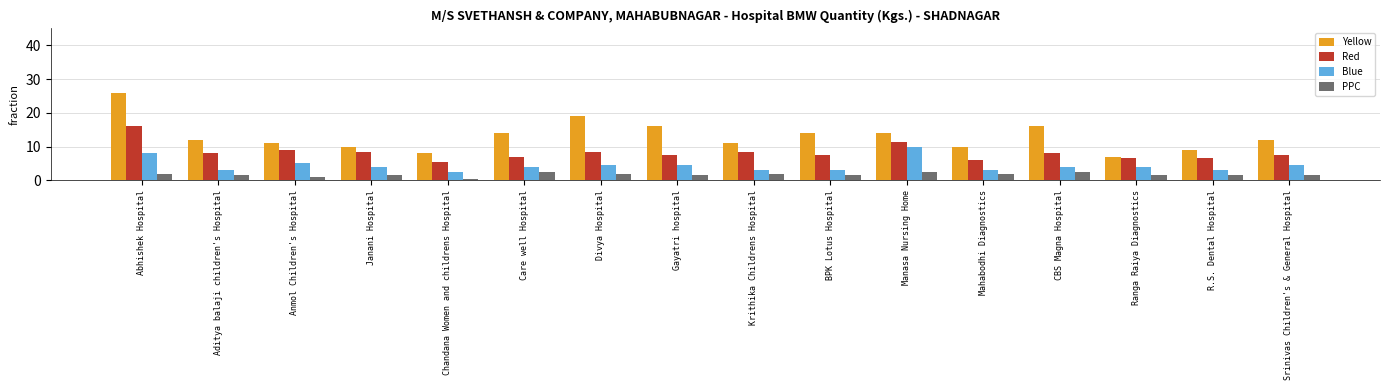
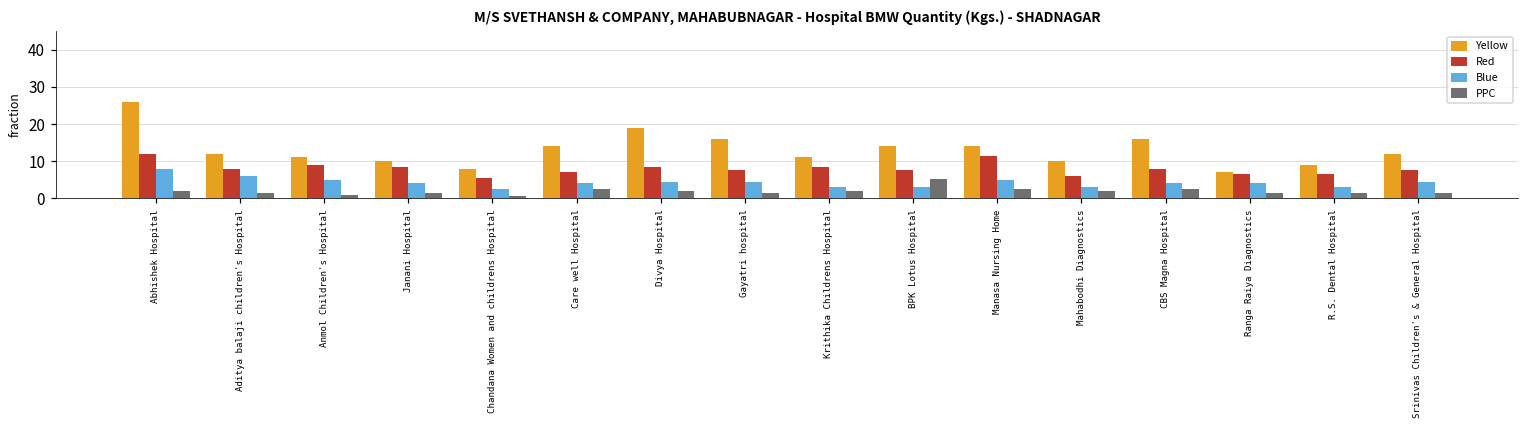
  {
    "Yellow": {
      "Abhishek Hospital": 26,
      "Aditya balaji children's Hospital": 12,
      "Anmol Children's Hospital": 11,
      "Janani Hospital": 10,
      "Chandana Women and childrens Hospital": 8,
      "Care well Hospital": 14,
      "Divya Hospital": 19,
      "Gayatri hospital": 16,
      "Krithika Childrens Hospital": 11,
      "BPK Lotus Hospital": 14,
      "Manasa Nursing Home": 14,
      "Mahabodhi Diagnostics": 10,
      "CBS Magna Hospital": 16,
      "Ranga Raiya Diagnostics": 7,
      "R.S. Dental Hospital": 9,
      "Srinivas Children's & General Hospital": 12
    },
    "Red": {
-     "Abhishek Hospital": 16,
+     "Abhishek Hospital": 12,
      "Aditya balaji children's Hospital": 8,
      "Anmol Children's Hospital": 9,
      "Janani Hospital": 9,
      "Chandana Women and childrens Hospital": 6,
      "Care well Hospital": 7,
      "Divya Hospital": 9,
      "Gayatri hospital": 8,
      "Krithika Childrens Hospital": 9,
      "BPK Lotus Hospital": 8,
      "Manasa Nursing Home": 11,
      "Mahabodhi Diagnostics": 6,
      "CBS Magna Hospital": 8,
      "Ranga Raiya Diagnostics": 7,
      "R.S. Dental Hospital": 7,
      "Srinivas Children's & General Hospital": 8
    },
    "Blue": {
      "Abhishek Hospital": 8,
-     "Aditya balaji children's Hospital": 3,
+     "Aditya balaji children's Hospital": 6,
      "Anmol Children's Hospital": 5,
      "Janani Hospital": 4,
      "Chandana Women and childrens Hospital": 3,
      "Care well Hospital": 4,
      "Divya Hospital": 5,
      "Gayatri hospital": 5,
      "Krithika Childrens Hospital": 3,
      "BPK Lotus Hospital": 3,
-     "Manasa Nursing Home": 10,
+     "Manasa Nursing Home": 5,
      "Mahabodhi Diagnostics": 3,
      "CBS Magna Hospital": 4,
      "Ranga Raiya Diagnostics": 4,
      "R.S. Dental Hospital": 3,
      "Srinivas Children's & General Hospital": 5
    },
    "PPC": {
      "Abhishek Hospital": 2,
      "Aditya balaji children's Hospital": 2,
      "Anmol Children's Hospital": 1,
      "Janani Hospital": 2,
      "Care well Hospital": 3,
      "Divya Hospital": 2,
      "Gayatri hospital": 2,
      "Krithika Childrens Hospital": 2,
-     "BPK Lotus Hospital": 2,
+     "BPK Lotus Hospital": 5,
      "Manasa Nursing Home": 3,
      "Mahabodhi Diagnostics": 2,
      "CBS Magna Hospital": 3,
      "Ranga Raiya Diagnostics": 2,
      "R.S. Dental Hospital": 2,
      "Srinivas Children's & General Hospital": 2
    }
  }
